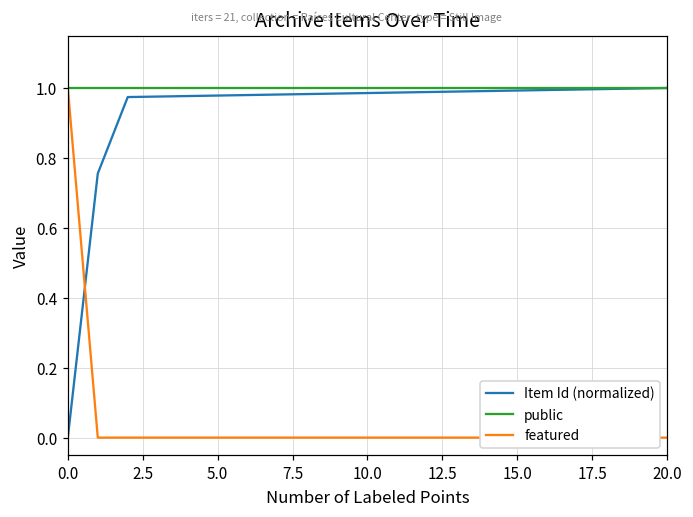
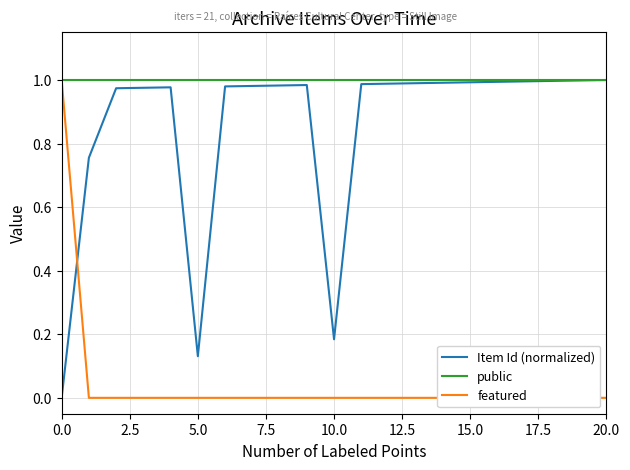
  {
    "Item Id (normalized)": {
      "0.0": 0.00,
-     "5.0": 0.98,
-     "10.0": 0.99
+     "5.0": 0.13,
+     "10.0": 0.18
    },
    "public": {
      "5.0": 1.00,
      "10.0": 1.00
    },
    "featured": {
      "5.0": 0.00,
      "10.0": 0.00,
      "20.0": 0.00
    }
  }
